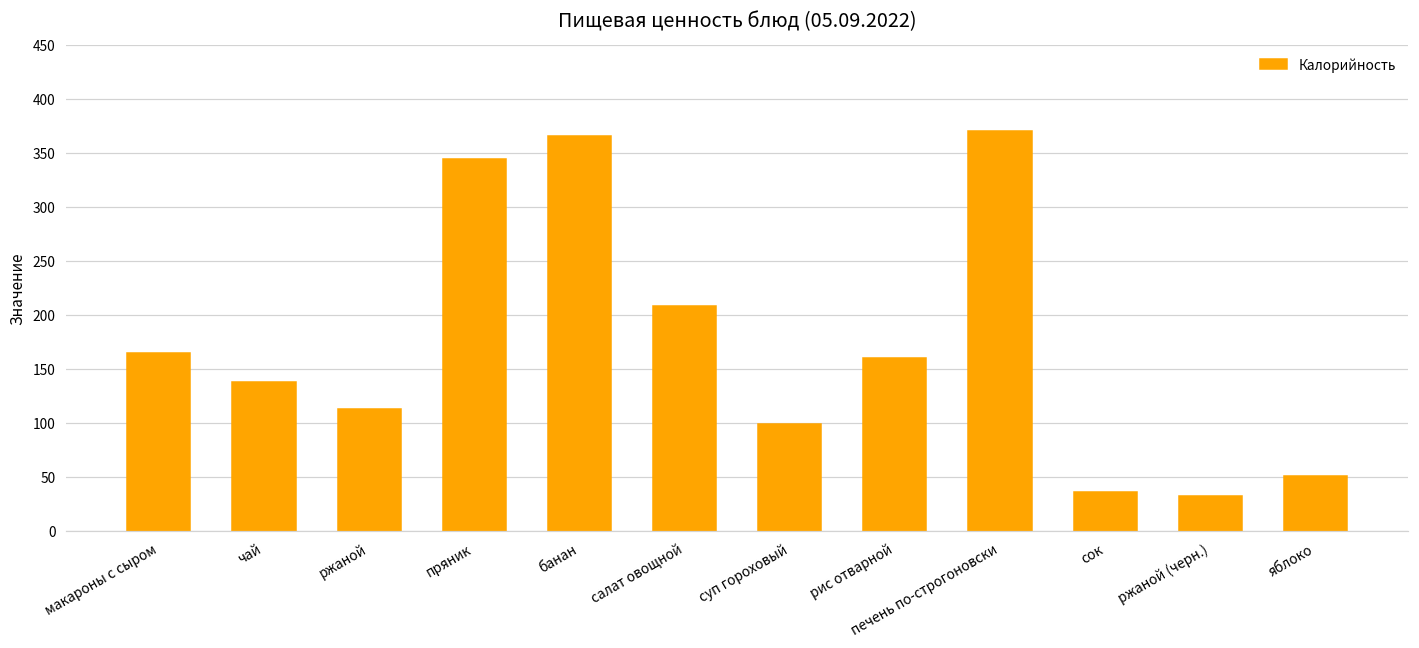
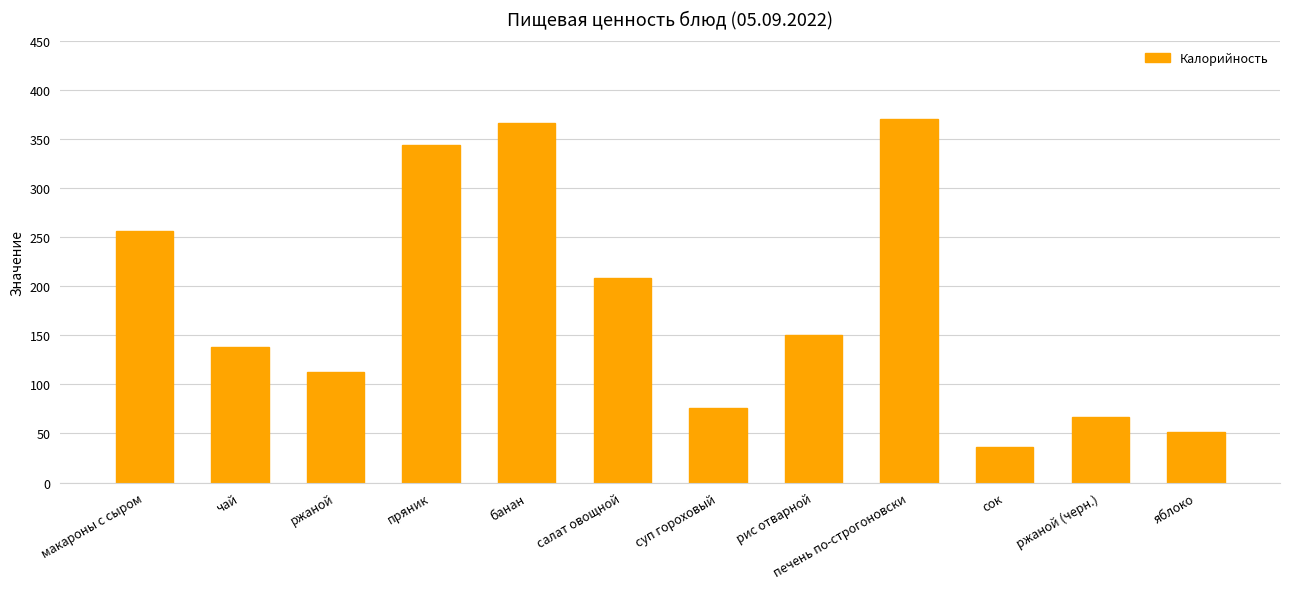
  {
-   "макароны с сыром": 170,
+   "макароны с сыром": 260,
    "чай": 140,
    "ржаной": 110,
    "пряник": 340,
    "банан": 370,
    "салат овощной": 210,
-   "суп гороховый": 100,
-   "рис отварной": 160,
+   "суп гороховый": 80,
+   "рис отварной": 150,
    "печень по-строгоновски": 370,
    "сок": 40,
-   "ржаной (черн.)": 30,
+   "ржаной (черн.)": 70,
    "яблоко": 50
  }
